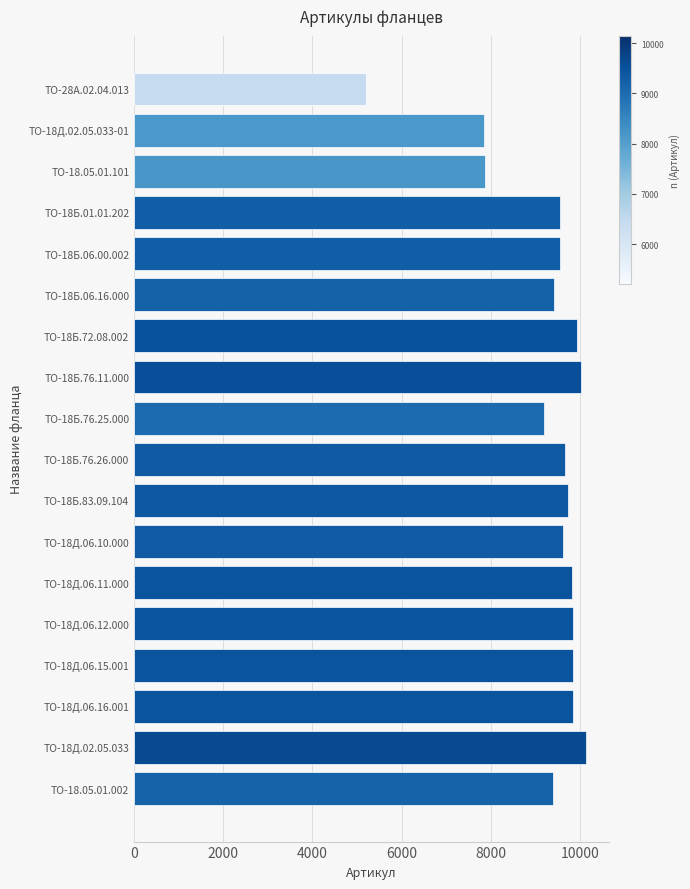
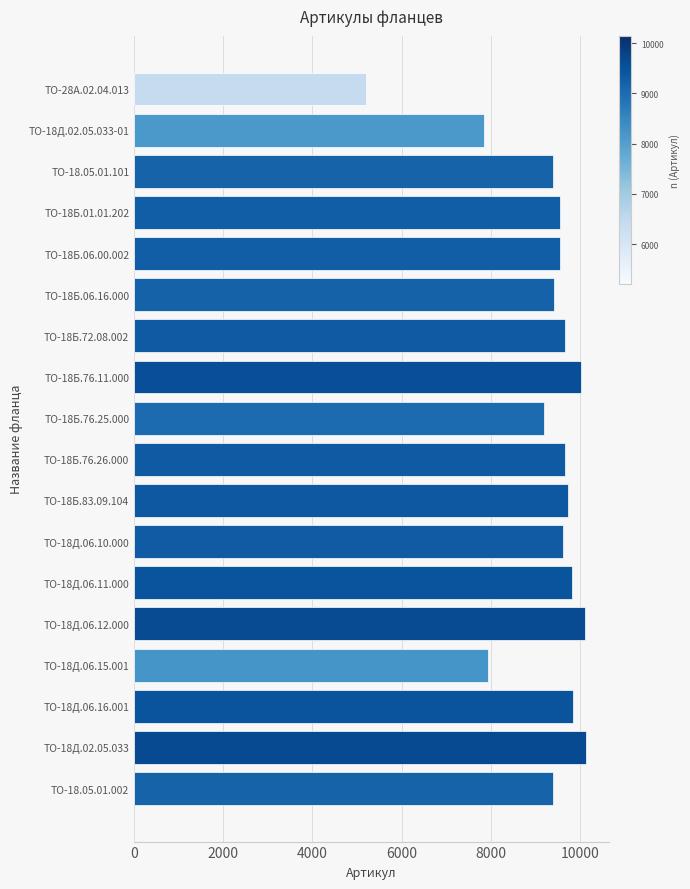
  {
    "ТО-28А.02.04.013": 5200,
    "ТО-18Д.02.05.033-01": 7800,
-   "ТО-18.05.01.101": 7900,
+   "ТО-18.05.01.101": 9400,
    "ТО-18Б.01.01.202": 9600,
    "ТО-18Б.06.00.002": 9600,
    "ТО-18Б.06.16.000": 9400,
-   "ТО-18Б.72.08.002": 9900,
+   "ТО-18Б.72.08.002": 9700,
    "ТО-18Б.76.11.000": 10000,
    "ТО-18Б.76.25.000": 9200,
    "ТО-18Б.76.26.000": 9700,
    "ТО-18Б.83.09.104": 9700,
    "ТО-18Д.06.10.000": 9600,
    "ТО-18Д.06.11.000": 9800,
-   "ТО-18Д.06.12.000": 9800,
-   "ТО-18Д.06.15.001": 9800,
+   "ТО-18Д.06.12.000": 10100,
+   "ТО-18Д.06.15.001": 7900,
    "ТО-18Д.06.16.001": 9800,
    "ТО-18Д.02.05.033": 10100,
    "ТО-18.05.01.002": 9400
  }
